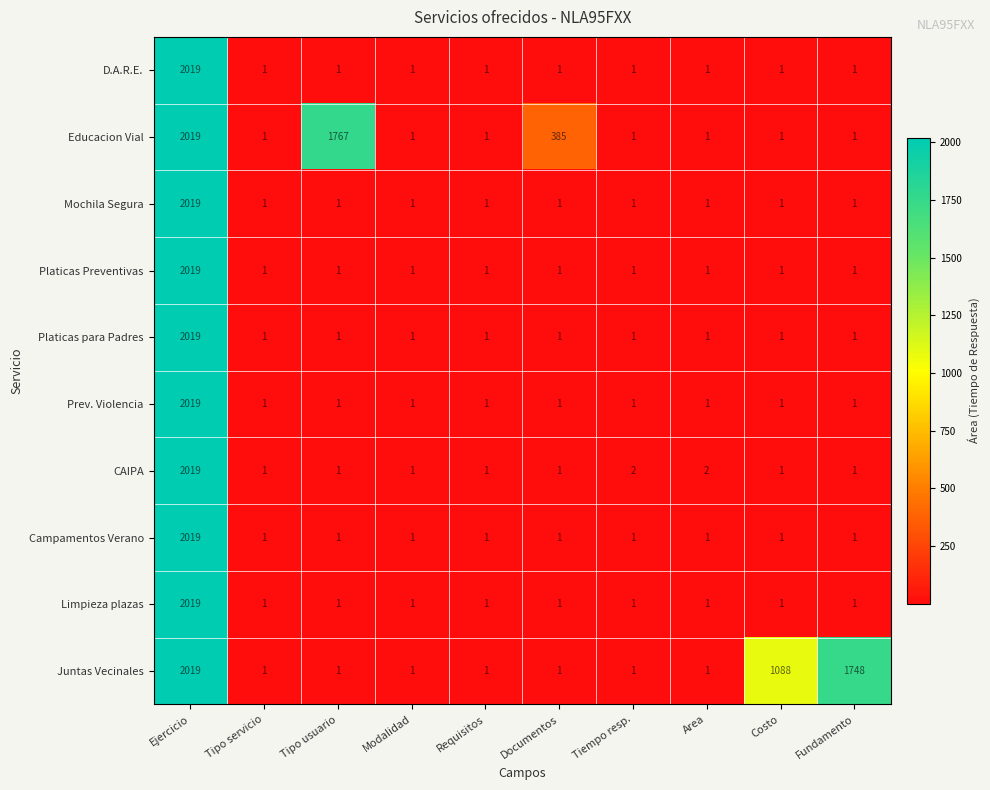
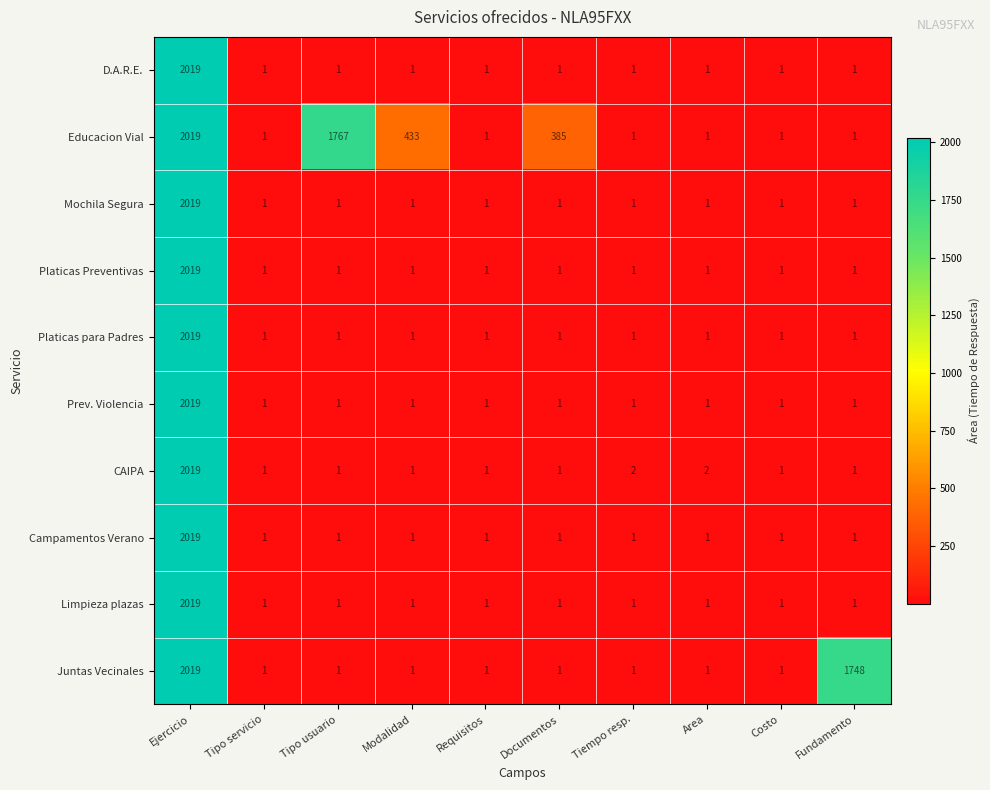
  {
    "D.A.R.E.": {
      "Ejercicio": 2019,
      "Tipo servicio": 1,
      "Tipo usuario": 1,
      "Modalidad": 1,
      "Requisitos": 1,
      "Documentos": 1,
      "Tiempo resp.": 1,
      "Area": 1,
      "Costo": 1,
      "Fundamento": 1
    },
    "Educacion Vial": {
      "Ejercicio": 2019,
      "Tipo servicio": 1,
      "Tipo usuario": 1767,
-     "Modalidad": 1,
+     "Modalidad": 433,
      "Requisitos": 1,
      "Documentos": 385,
      "Tiempo resp.": 1,
      "Area": 1,
      "Costo": 1,
      "Fundamento": 1
    },
    "Mochila Segura": {
      "Ejercicio": 2019,
      "Tipo servicio": 1,
      "Tipo usuario": 1,
      "Modalidad": 1,
      "Requisitos": 1,
      "Documentos": 1,
      "Tiempo resp.": 1,
      "Area": 1,
      "Costo": 1,
      "Fundamento": 1
    },
    "Platicas Preventivas": {
      "Ejercicio": 2019,
      "Tipo servicio": 1,
      "Tipo usuario": 1,
      "Modalidad": 1,
      "Requisitos": 1,
      "Documentos": 1,
      "Tiempo resp.": 1,
      "Area": 1,
      "Costo": 1,
      "Fundamento": 1
    },
    "Platicas para Padres": {
      "Ejercicio": 2019,
      "Tipo servicio": 1,
      "Tipo usuario": 1,
      "Modalidad": 1,
      "Requisitos": 1,
      "Documentos": 1,
      "Tiempo resp.": 1,
      "Area": 1,
      "Costo": 1,
      "Fundamento": 1
    },
    "Prev. Violencia": {
      "Ejercicio": 2019,
      "Tipo servicio": 1,
      "Tipo usuario": 1,
      "Modalidad": 1,
      "Requisitos": 1,
      "Documentos": 1,
      "Tiempo resp.": 1,
      "Area": 1,
      "Costo": 1,
      "Fundamento": 1
    },
    "CAIPA": {
      "Ejercicio": 2019,
      "Tipo servicio": 1,
      "Tipo usuario": 1,
      "Modalidad": 1,
      "Requisitos": 1,
      "Documentos": 1,
      "Tiempo resp.": 2,
      "Area": 2,
      "Costo": 1,
      "Fundamento": 1
    },
    "Campamentos Verano": {
      "Ejercicio": 2019,
      "Tipo servicio": 1,
      "Tipo usuario": 1,
      "Modalidad": 1,
      "Requisitos": 1,
      "Documentos": 1,
      "Tiempo resp.": 1,
      "Area": 1,
      "Costo": 1,
      "Fundamento": 1
    },
    "Limpieza plazas": {
      "Ejercicio": 2019,
      "Tipo servicio": 1,
      "Tipo usuario": 1,
      "Modalidad": 1,
      "Requisitos": 1,
      "Documentos": 1,
      "Tiempo resp.": 1,
      "Area": 1,
      "Costo": 1,
      "Fundamento": 1
    },
    "Juntas Vecinales": {
      "Ejercicio": 2019,
      "Tipo servicio": 1,
      "Tipo usuario": 1,
      "Modalidad": 1,
      "Requisitos": 1,
      "Documentos": 1,
      "Tiempo resp.": 1,
      "Area": 1,
-     "Costo": 1088,
+     "Costo": 1,
      "Fundamento": 1748
    }
  }
